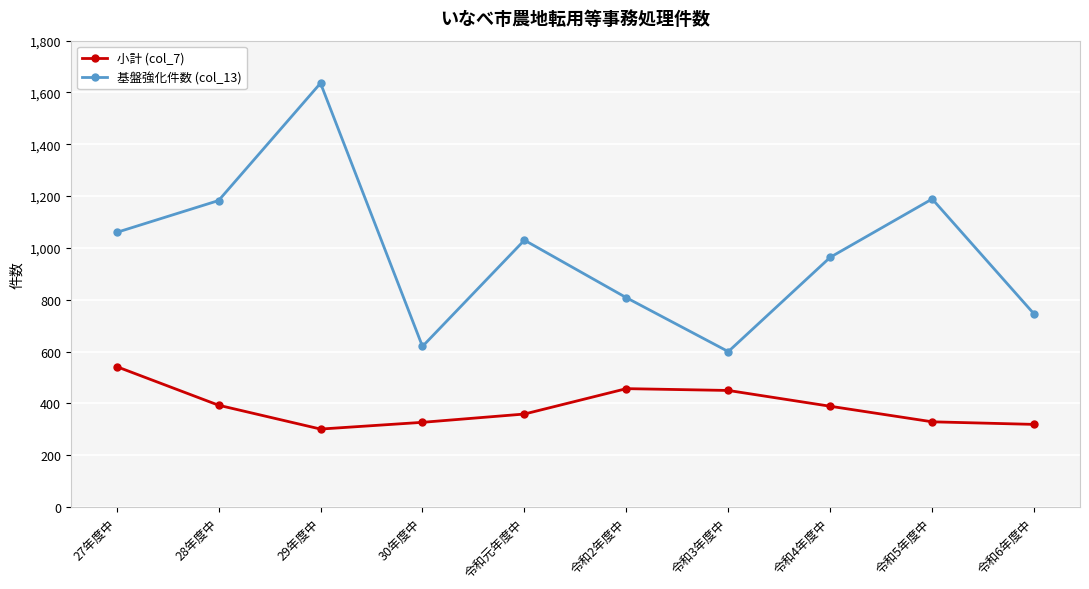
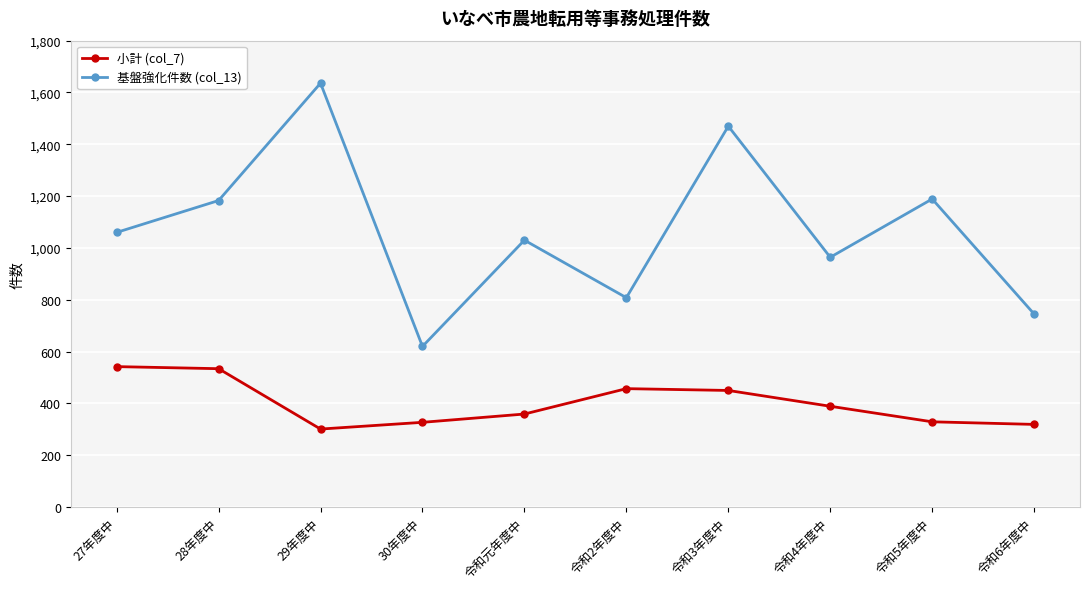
  {
    "小計 (col_7)": {
      "27年度中": "540",
-     "28年度中": "390",
+     "28年度中": "530",
      "29年度中": "300",
      "30年度中": "330",
      "令和元年度中": "360",
      "令和2年度中": "460",
      "令和3年度中": "450",
      "令和4年度中": "390",
      "令和5年度中": "330",
      "令和6年度中": "320"
    },
    "基盤強化件数 (col_13)": {
      "27年度中": "1,060",
      "28年度中": "1,180",
      "29年度中": "1,640",
      "30年度中": "620",
      "令和元年度中": "1,030",
      "令和2年度中": "810",
-     "令和3年度中": "600",
+     "令和3年度中": "1,470",
      "令和4年度中": "960",
      "令和5年度中": "1,190",
      "令和6年度中": "750"
    }
  }
